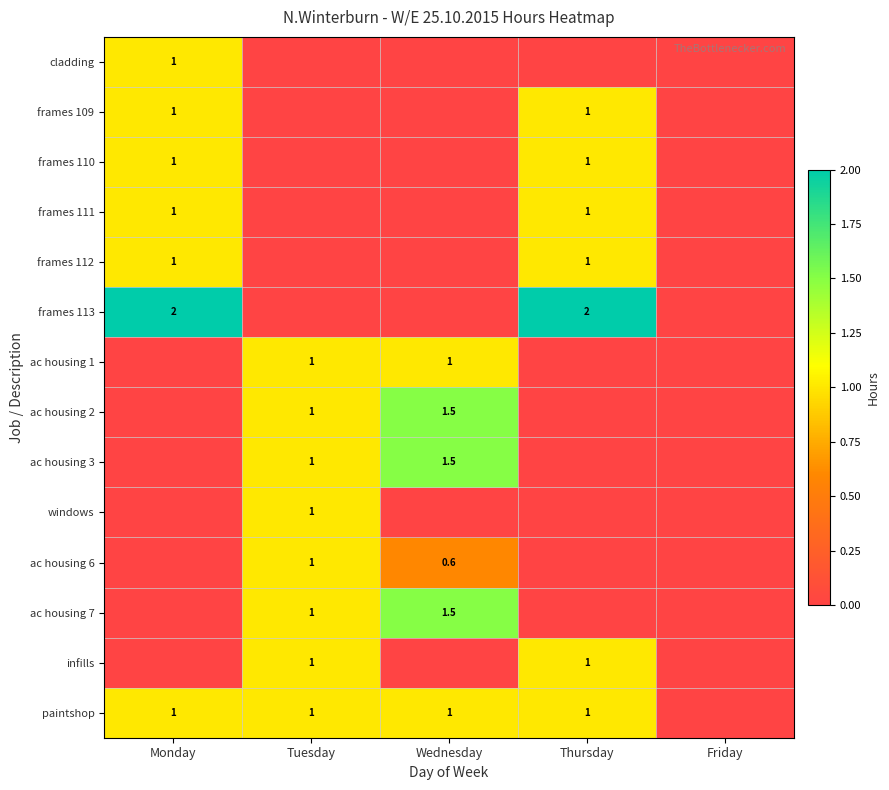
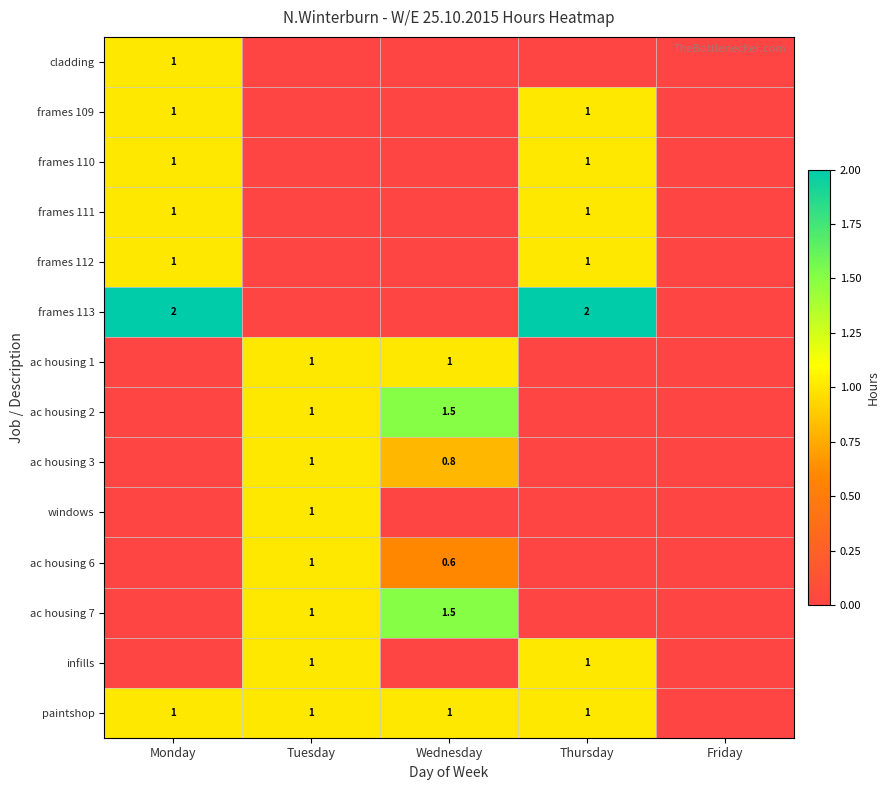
  {
    "cladding": {
      "Monday": 1
    },
    "frames 109": {
      "Monday": 1,
      "Thursday": 1
    },
    "frames 110": {
      "Monday": 1,
      "Thursday": 1
    },
    "frames 111": {
      "Monday": 1,
      "Thursday": 1
    },
    "frames 112": {
      "Monday": 1,
      "Thursday": 1
    },
    "frames 113": {
      "Monday": 2,
      "Thursday": 2
    },
    "ac housing 1": {
      "Tuesday": 1,
      "Wednesday": 1
    },
    "ac housing 2": {
      "Tuesday": 1,
      "Wednesday": 1.5
    },
    "ac housing 3": {
      "Tuesday": 1,
-     "Wednesday": 1.5
+     "Wednesday": 0.8
    },
    "windows": {
      "Tuesday": 1
    },
    "ac housing 6": {
      "Tuesday": 1,
      "Wednesday": 0.6
    },
    "ac housing 7": {
      "Tuesday": 1,
      "Wednesday": 1.5
    },
    "infills": {
      "Tuesday": 1,
      "Thursday": 1
    },
    "paintshop": {
      "Monday": 1,
      "Tuesday": 1,
      "Wednesday": 1,
      "Thursday": 1
    }
  }
